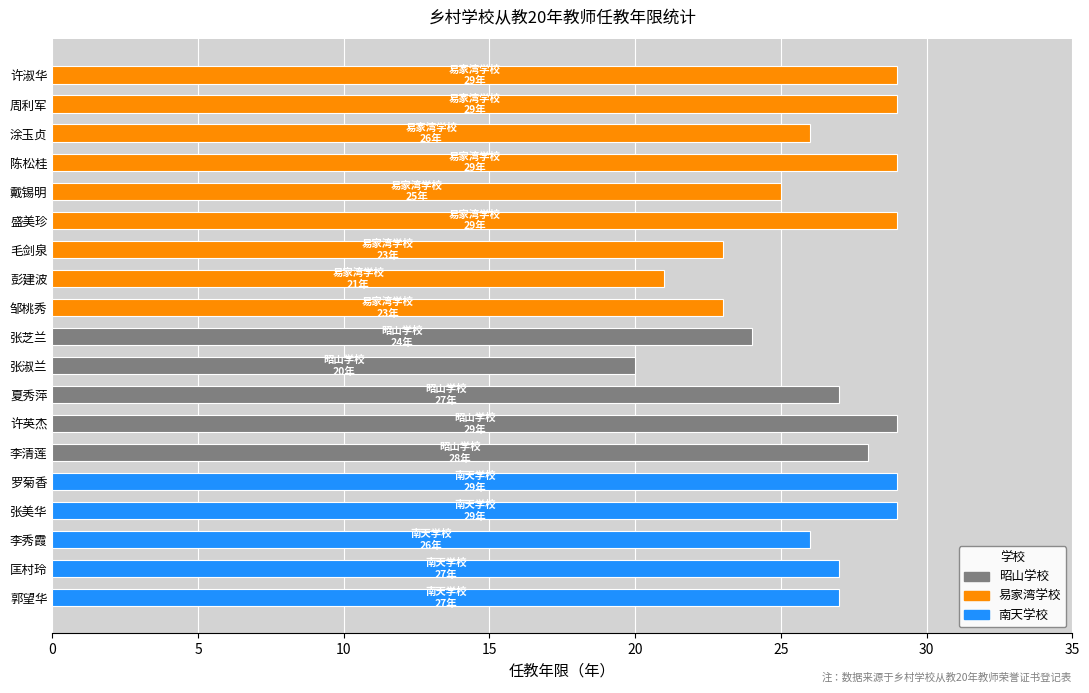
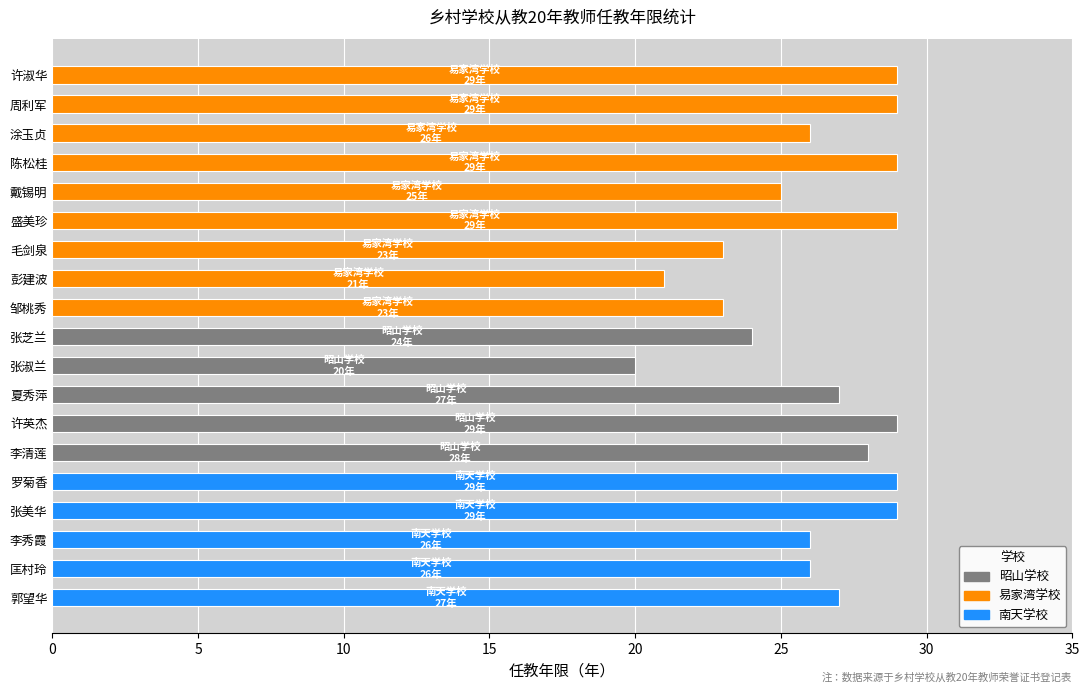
  {
    "许淑华": "29年",
    "周利军": "29年",
    "涂玉贞": "26年",
    "陈松桂": "29年",
    "戴锡明": "25年",
    "盛美珍": "29年",
    "毛剑泉": "23年",
    "彭建波": "21年",
    "邹桃秀": "23年",
    "张芝兰": "24年",
    "张淑兰": "20年",
    "夏秀萍": "27年",
    "许英杰": "29年",
    "李清莲": "28年",
    "罗菊香": "29年",
    "张美华": "29年",
    "李秀霞": "26年",
-   "匡村玲": "27年",
+   "匡村玲": "26年",
    "郭望华": "27年"
  }
